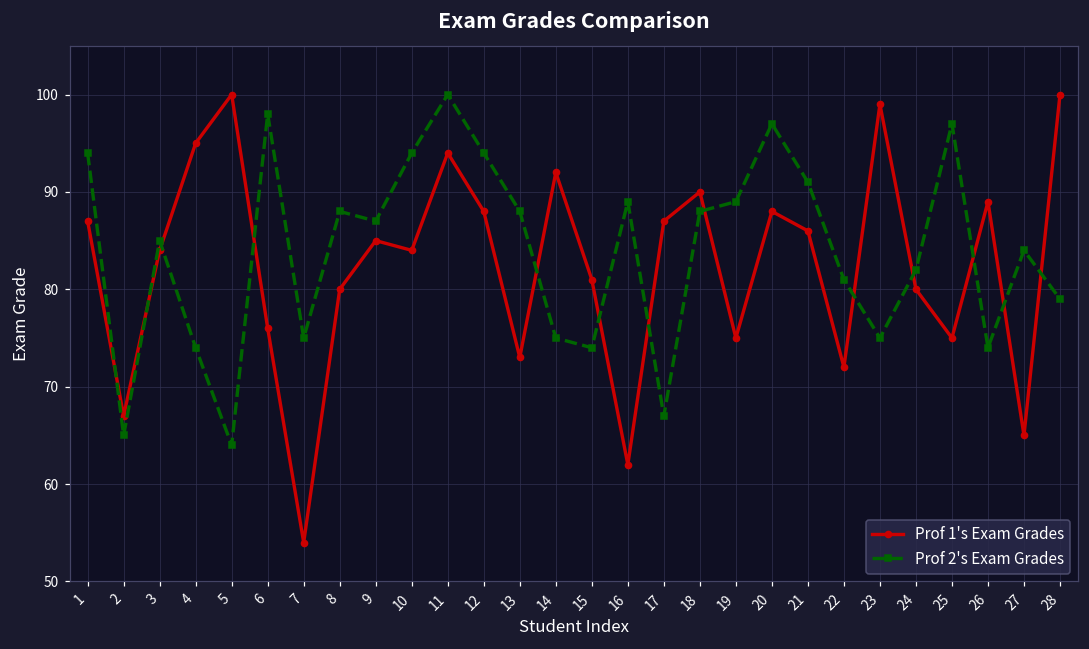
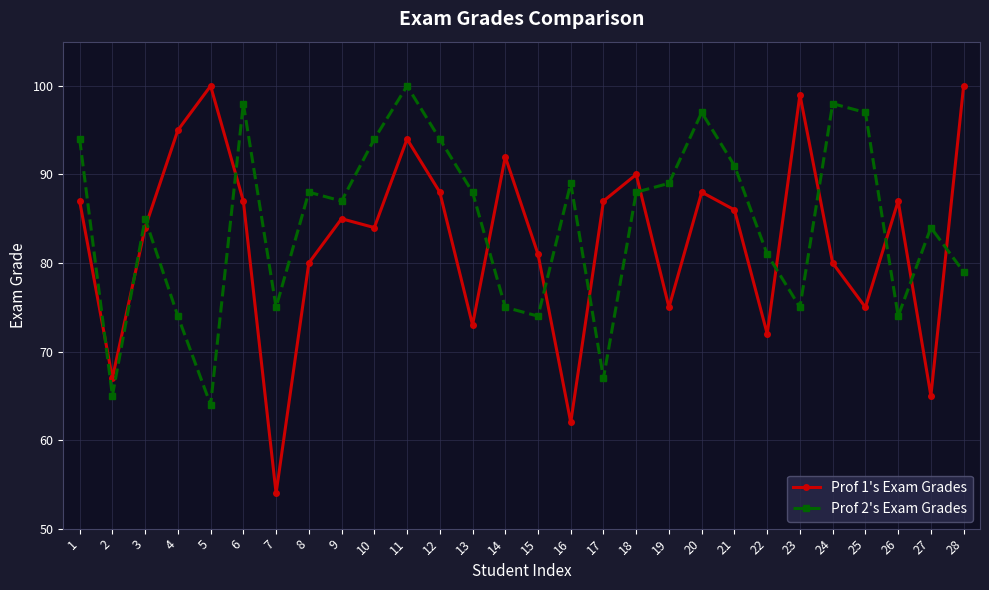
  {
    "Prof 1's Exam Grades": {
      "1": 87,
      "2": 67,
      "3": 84,
      "4": 95,
      "5": 100,
-     "6": 76,
+     "6": 87,
      "7": 54,
      "8": 80,
      "9": 85,
      "10": 84,
      "11": 94,
      "12": 88,
      "13": 73,
      "14": 92,
      "15": 81,
      "16": 62,
      "17": 87,
      "18": 90,
      "19": 75,
      "20": 88,
      "21": 86,
      "22": 72,
      "23": 99,
      "24": 80,
      "25": 75,
-     "26": 89,
+     "26": 87,
      "27": 65,
      "28": 100
    },
    "Prof 2's Exam Grades": {
      "1": 94,
      "2": 65,
      "3": 85,
      "4": 74,
      "5": 64,
      "6": 98,
      "7": 75,
      "8": 88,
      "9": 87,
      "10": 94,
      "11": 100,
      "12": 94,
      "13": 88,
      "14": 75,
      "15": 74,
      "16": 89,
      "17": 67,
      "18": 88,
      "19": 89,
      "20": 97,
      "21": 91,
      "22": 81,
      "23": 75,
-     "24": 82,
+     "24": 98,
      "25": 97,
      "26": 74,
      "27": 84,
      "28": 79
    }
  }
